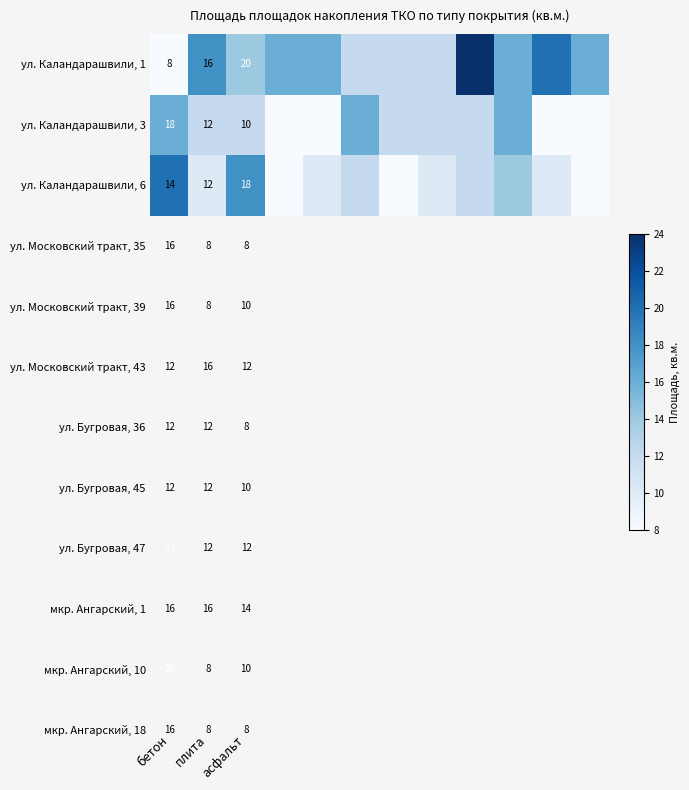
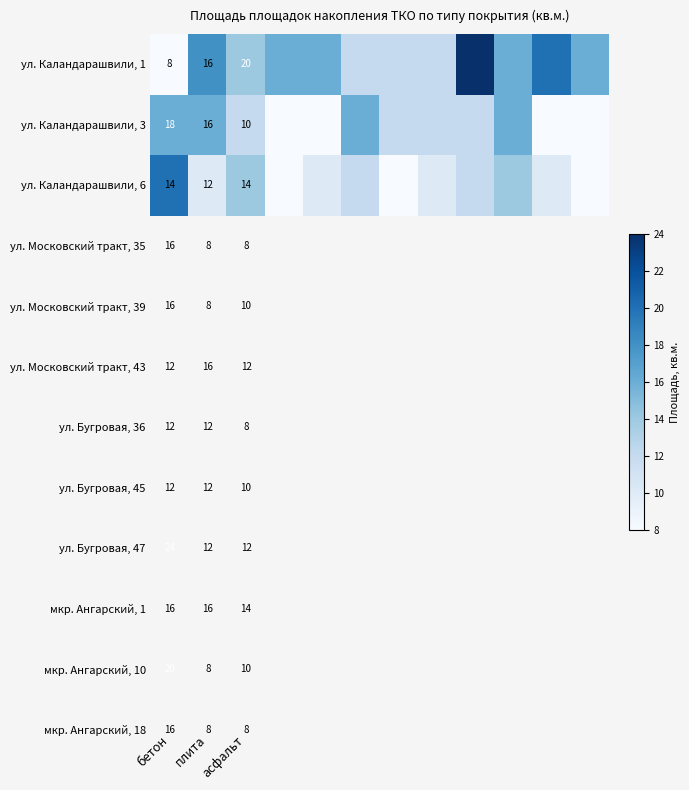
  {
    "ул. Каландарашвили, 1": {
      "бетон": 8,
      "плита": 16,
      "асфальт": 20
    },
    "ул. Каландарашвили, 3": {
      "бетон": 18,
-     "плита": 12,
+     "плита": 16,
      "асфальт": 10
    },
    "ул. Каландарашвили, 6": {
      "бетон": 14,
      "плита": 12,
-     "асфальт": 18
+     "асфальт": 14
    }
  }
